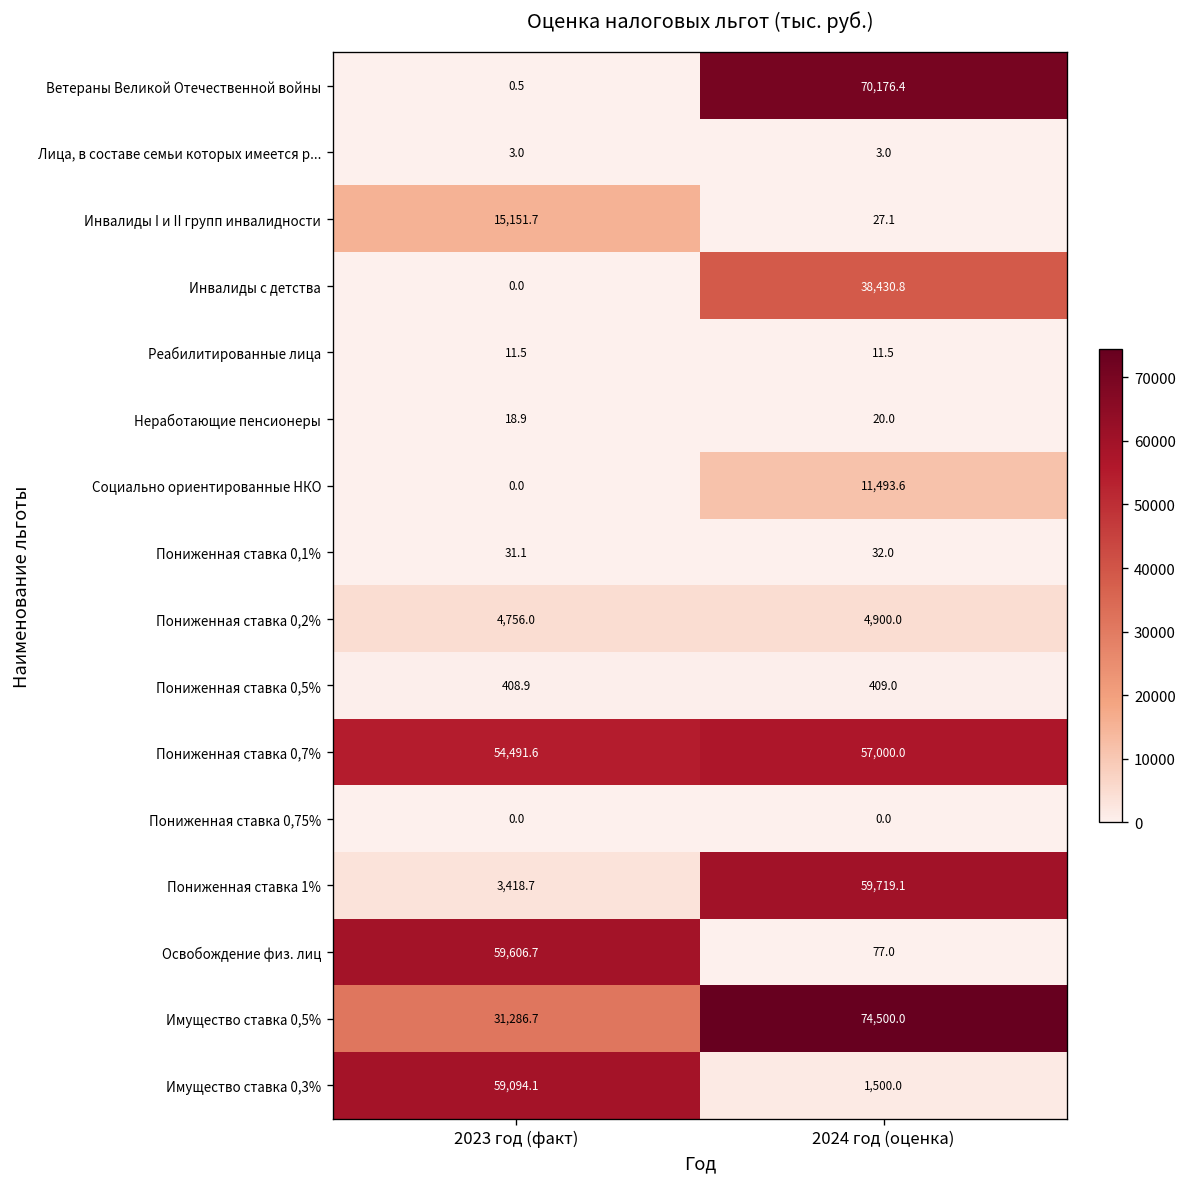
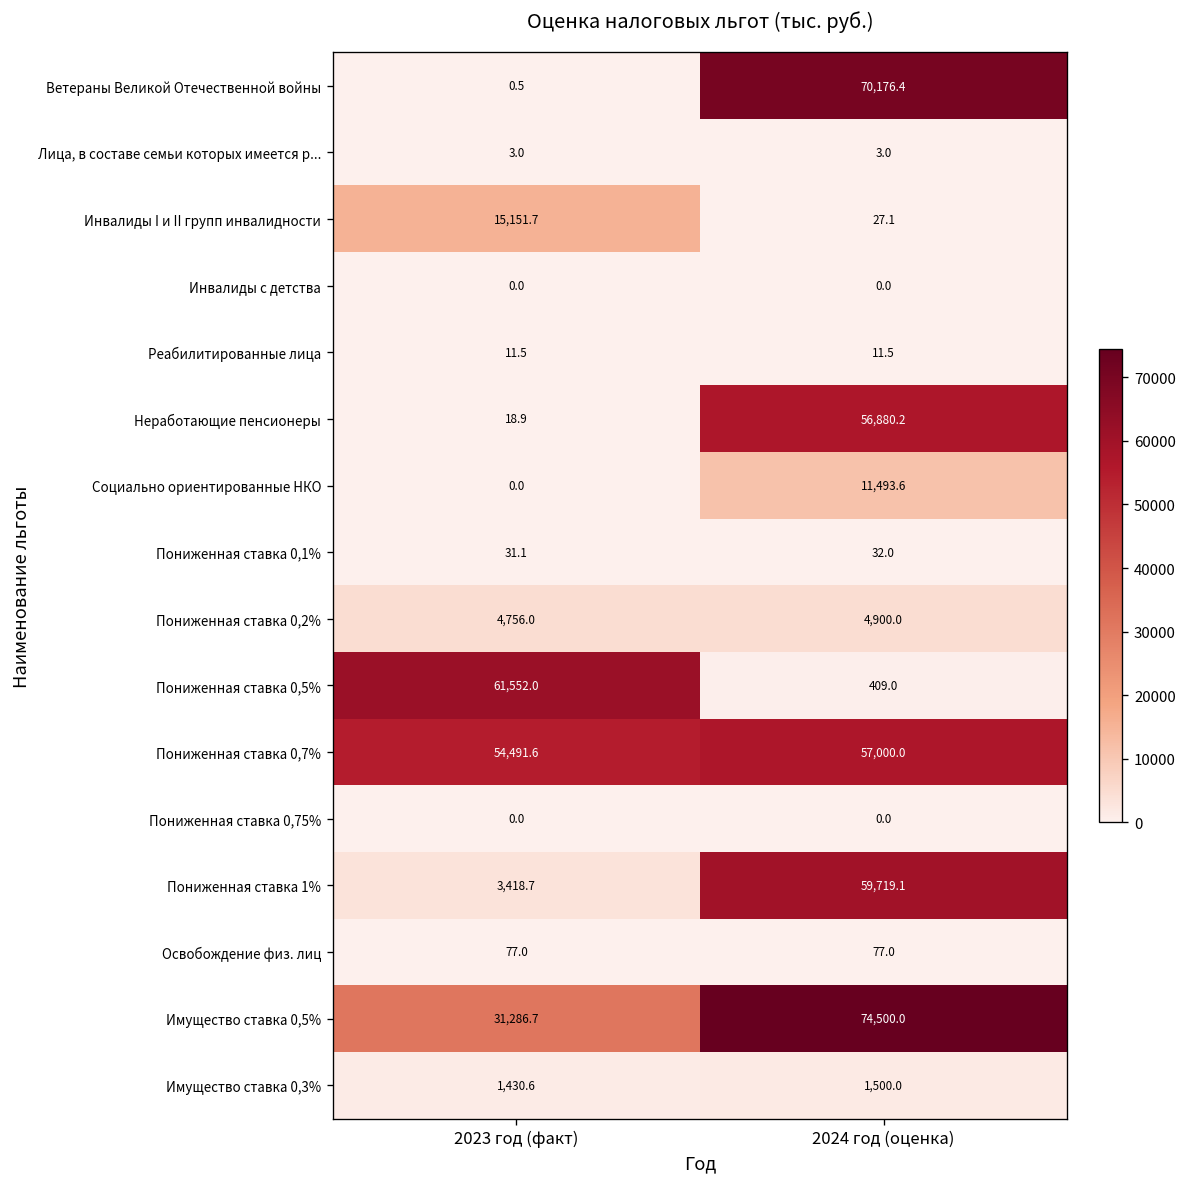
  {
    "Ветераны Великой Отечественной войны": {
      "2023 год (факт)": "0.5",
      "2024 год (оценка)": "70,176.4"
    },
    "Лица, в составе семьи которых имеется р...": {
      "2023 год (факт)": "3.0",
      "2024 год (оценка)": "3.0"
    },
    "Инвалиды I и II групп инвалидности": {
      "2023 год (факт)": "15,151.7",
      "2024 год (оценка)": "27.1"
    },
    "Инвалиды с детства": {
      "2023 год (факт)": "0.0",
-     "2024 год (оценка)": "38,430.8"
+     "2024 год (оценка)": "0.0"
    },
    "Реабилитированные лица": {
      "2023 год (факт)": "11.5",
      "2024 год (оценка)": "11.5"
    },
    "Неработающие пенсионеры": {
      "2023 год (факт)": "18.9",
-     "2024 год (оценка)": "20.0"
+     "2024 год (оценка)": "56,880.2"
    },
    "Социально ориентированные НКО": {
      "2023 год (факт)": "0.0",
      "2024 год (оценка)": "11,493.6"
    },
    "Пониженная ставка 0,1%": {
      "2023 год (факт)": "31.1",
      "2024 год (оценка)": "32.0"
    },
    "Пониженная ставка 0,2%": {
      "2023 год (факт)": "4,756.0",
      "2024 год (оценка)": "4,900.0"
    },
    "Пониженная ставка 0,5%": {
-     "2023 год (факт)": "408.9",
+     "2023 год (факт)": "61,552.0",
      "2024 год (оценка)": "409.0"
    },
    "Пониженная ставка 0,7%": {
      "2023 год (факт)": "54,491.6",
      "2024 год (оценка)": "57,000.0"
    },
    "Пониженная ставка 0,75%": {
      "2023 год (факт)": "0.0",
      "2024 год (оценка)": "0.0"
    },
    "Пониженная ставка 1%": {
      "2023 год (факт)": "3,418.7",
      "2024 год (оценка)": "59,719.1"
    },
    "Освобождение физ. лиц": {
-     "2023 год (факт)": "59,606.7",
+     "2023 год (факт)": "77.0",
      "2024 год (оценка)": "77.0"
    },
    "Имущество ставка 0,5%": {
      "2023 год (факт)": "31,286.7",
      "2024 год (оценка)": "74,500.0"
    },
    "Имущество ставка 0,3%": {
-     "2023 год (факт)": "59,094.1",
+     "2023 год (факт)": "1,430.6",
      "2024 год (оценка)": "1,500.0"
    }
  }
